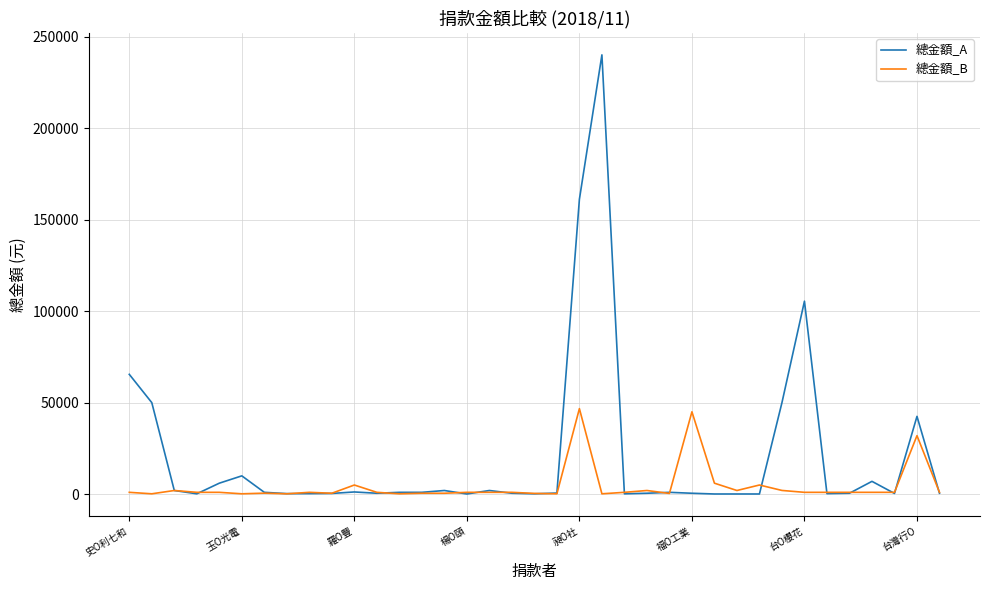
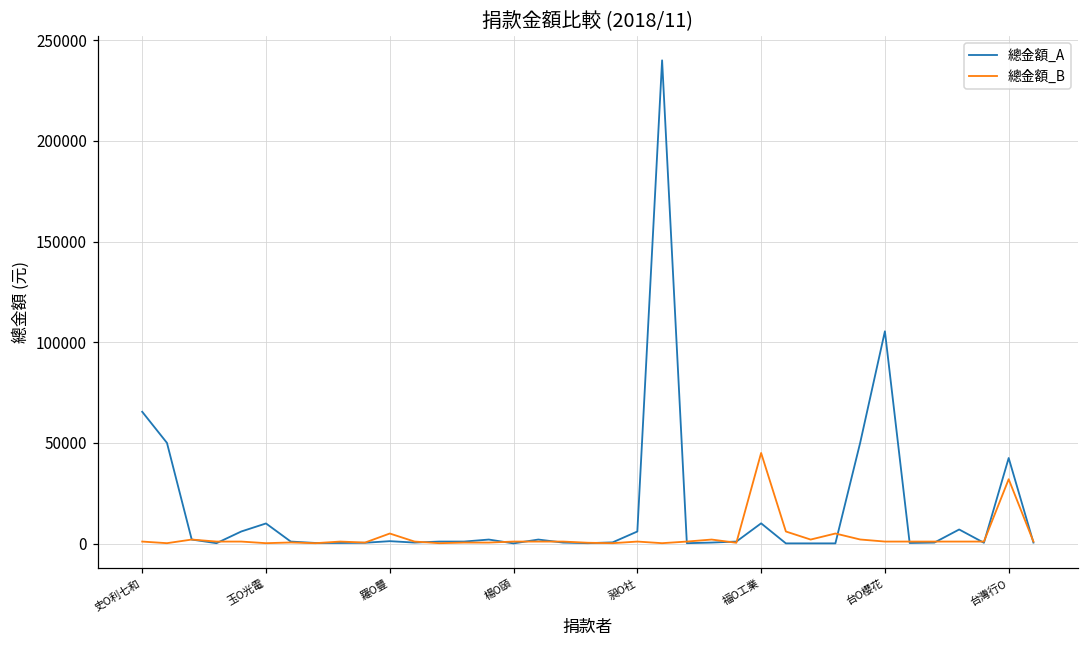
  {
    "總金額_A": {
      "史O利七和": 65000,
      "玉O光電": 10000,
      "羅O豐": 1000,
-     "昶O社": 161000,
-     "福O工業": 1000,
+     "昶O社": 6000,
+     "福O工業": 10000,
      "台O櫻花": 105000,
      "台灣行O": 43000
    },
    "總金額_B": {
      "史O利七和": 1000,
      "玉O光電": 0,
      "羅O豐": 5000,
-     "昶O社": 47000,
+     "昶O社": 1000,
      "福O工業": 45000,
      "台O櫻花": 1000,
      "台灣行O": 32000
    }
  }
